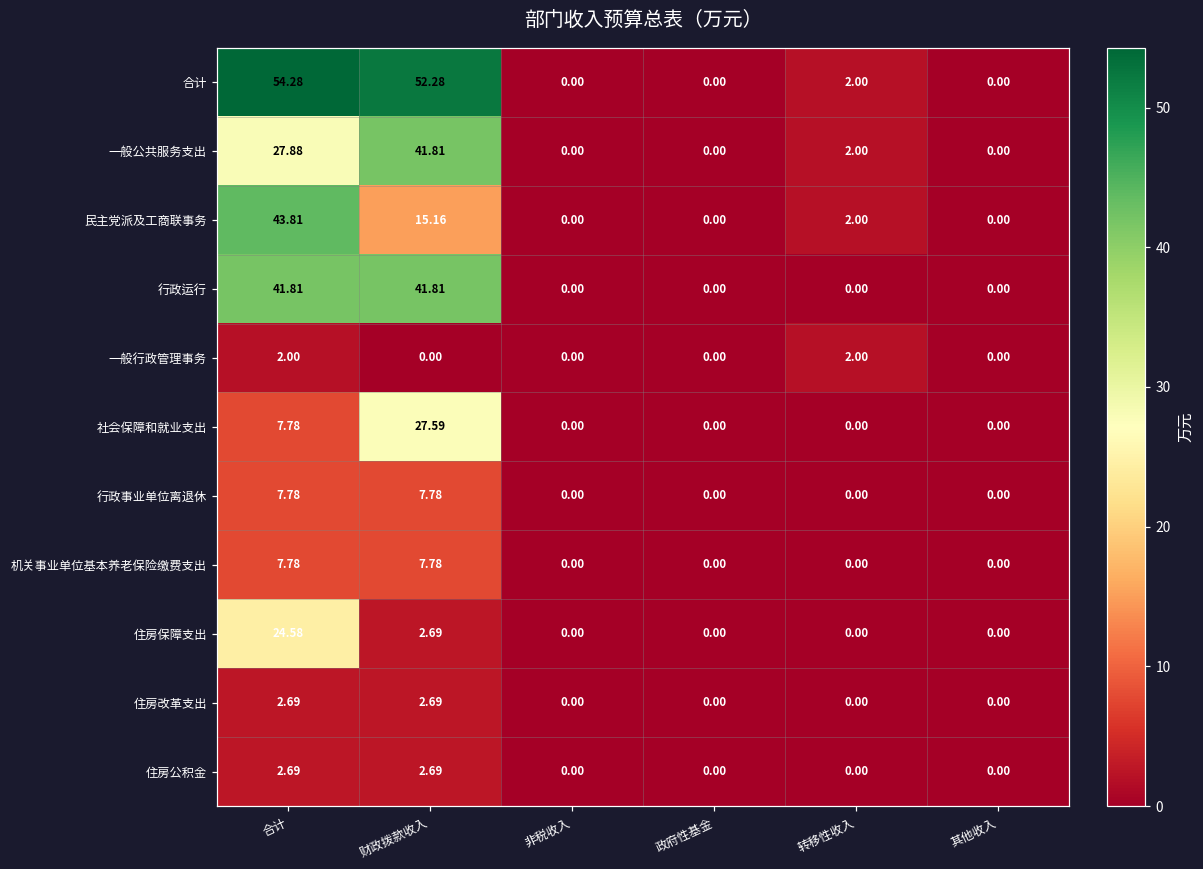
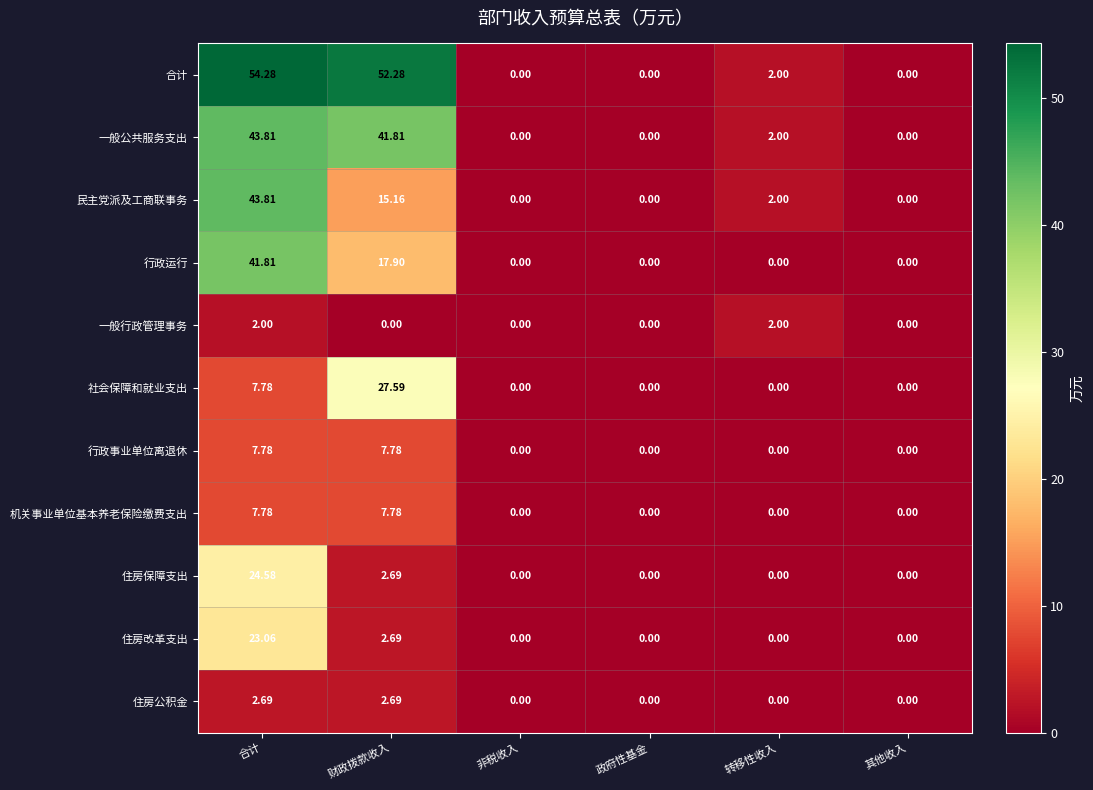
  {
    "合计": {
      "合计": 54.28,
      "财政拨款收入": 52.28,
      "非税收入": 0.00,
      "政府性基金": 0.00,
      "转移性收入": 2.00,
      "其他收入": 0.00
    },
    "一般公共服务支出": {
-     "合计": 27.88,
+     "合计": 43.81,
      "财政拨款收入": 41.81,
      "非税收入": 0.00,
      "政府性基金": 0.00,
      "转移性收入": 2.00,
      "其他收入": 0.00
    },
    "民主党派及工商联事务": {
      "合计": 43.81,
      "财政拨款收入": 15.16,
      "非税收入": 0.00,
      "政府性基金": 0.00,
      "转移性收入": 2.00,
      "其他收入": 0.00
    },
    "行政运行": {
      "合计": 41.81,
-     "财政拨款收入": 41.81,
+     "财政拨款收入": 17.90,
      "非税收入": 0.00,
      "政府性基金": 0.00,
      "转移性收入": 0.00,
      "其他收入": 0.00
    },
    "一般行政管理事务": {
      "合计": 2.00,
      "财政拨款收入": 0.00,
      "非税收入": 0.00,
      "政府性基金": 0.00,
      "转移性收入": 2.00,
      "其他收入": 0.00
    },
    "社会保障和就业支出": {
      "合计": 7.78,
      "财政拨款收入": 27.59,
      "非税收入": 0.00,
      "政府性基金": 0.00,
      "转移性收入": 0.00,
      "其他收入": 0.00
    },
    "行政事业单位离退休": {
      "合计": 7.78,
      "财政拨款收入": 7.78,
      "非税收入": 0.00,
      "政府性基金": 0.00,
      "转移性收入": 0.00,
      "其他收入": 0.00
    },
    "机关事业单位基本养老保险缴费支出": {
      "合计": 7.78,
      "财政拨款收入": 7.78,
      "非税收入": 0.00,
      "政府性基金": 0.00,
      "转移性收入": 0.00,
      "其他收入": 0.00
    },
    "住房保障支出": {
      "合计": 24.58,
      "财政拨款收入": 2.69,
      "非税收入": 0.00,
      "政府性基金": 0.00,
      "转移性收入": 0.00,
      "其他收入": 0.00
    },
    "住房改革支出": {
-     "合计": 2.69,
+     "合计": 23.06,
      "财政拨款收入": 2.69,
      "非税收入": 0.00,
      "政府性基金": 0.00,
      "转移性收入": 0.00,
      "其他收入": 0.00
    },
    "住房公积金": {
      "合计": 2.69,
      "财政拨款收入": 2.69,
      "非税收入": 0.00,
      "政府性基金": 0.00,
      "转移性收入": 0.00,
      "其他收入": 0.00
    }
  }
